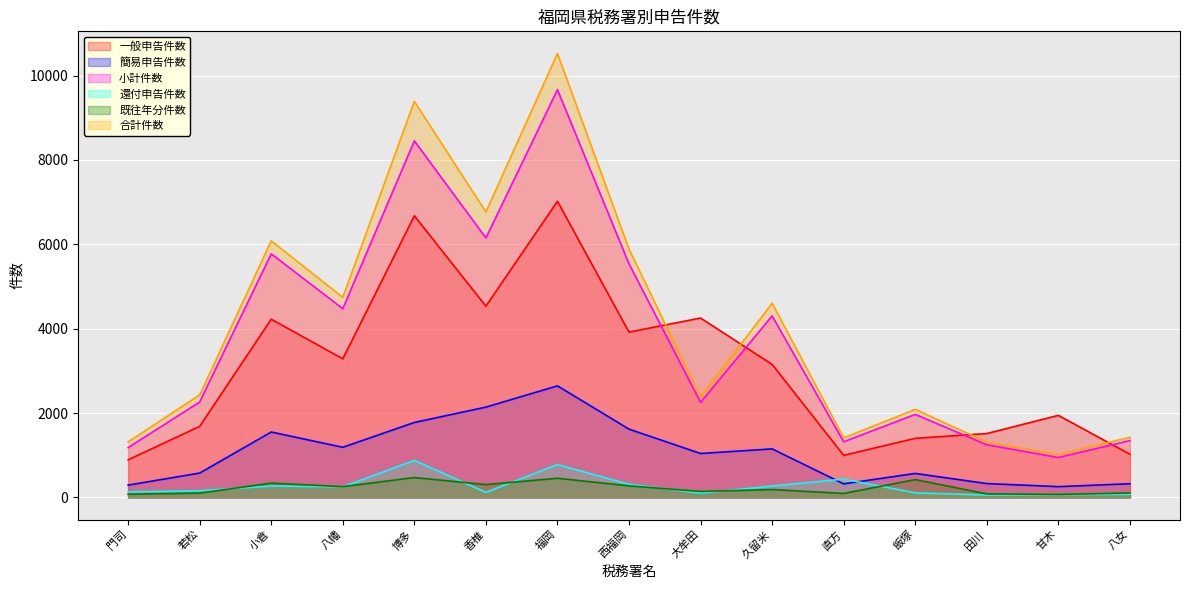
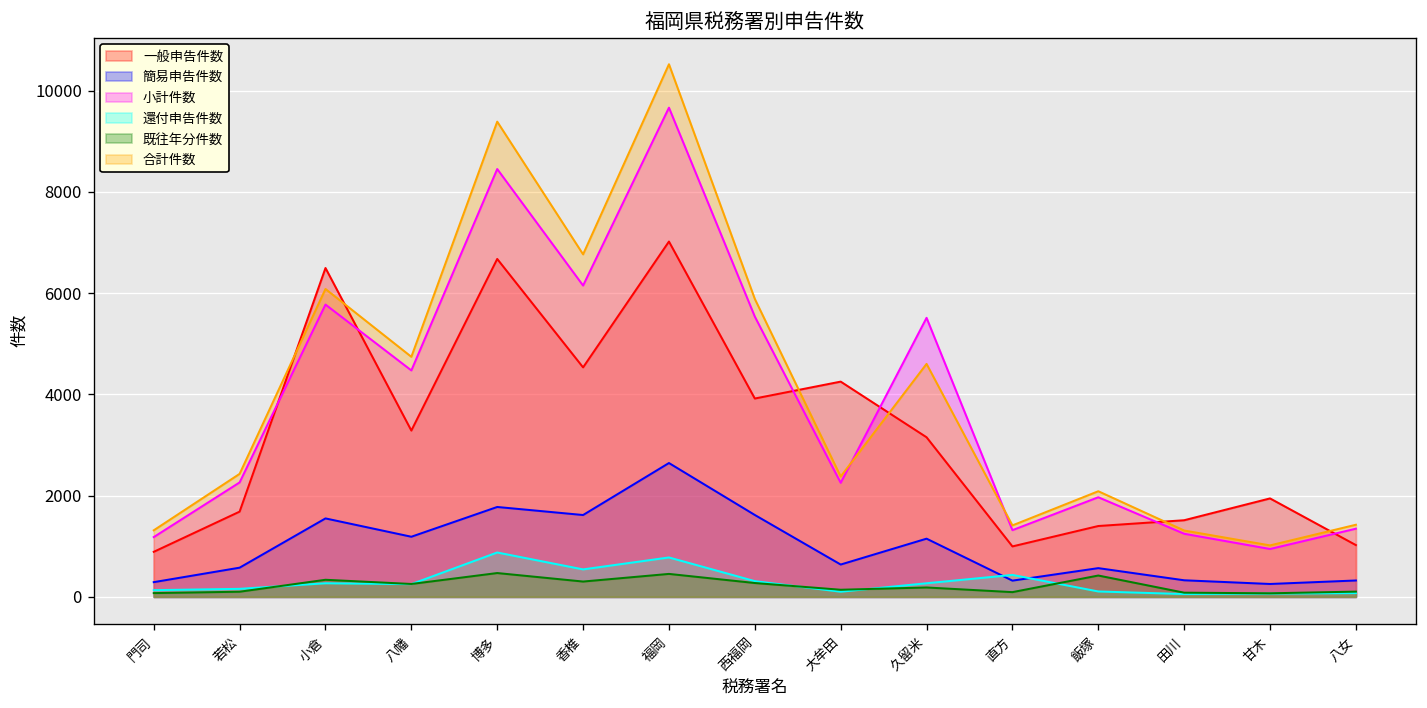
  {
    "一般申告件数": {
      "門司": 900,
      "若松": 1700,
-     "小倉": 4200,
+     "小倉": 6500,
      "八幡": 3300,
      "博多": 6700,
      "香椎": 4500,
      "福岡": 7000,
      "西福岡": 3900,
      "大牟田": 4300,
      "久留米": 3200,
      "直方": 1000,
      "飯塚": 1400,
      "田川": 1500,
      "甘木": 1900,
      "八女": 1000
    },
    "簡易申告件数": {
      "門司": 300,
      "若松": 600,
      "小倉": 1600,
      "八幡": 1200,
      "博多": 1800,
-     "香椎": 2100,
+     "香椎": 1600,
      "福岡": 2600,
      "西福岡": 1600,
-     "大牟田": 1000,
+     "大牟田": 600,
      "久留米": 1200,
      "直方": 300,
      "飯塚": 600,
      "田川": 300,
      "甘木": 300,
      "八女": 300
    },
    "小計件数": {
      "門司": 1200,
      "若松": 2300,
      "小倉": 5800,
      "八幡": 4500,
      "博多": 8500,
      "香椎": 6200,
      "福岡": 9700,
      "西福岡": 5500,
      "大牟田": 2300,
-     "久留米": 4300,
+     "久留米": 5500,
      "直方": 1300,
      "飯塚": 2000,
      "田川": 1200,
      "甘木": 900,
      "八女": 1300
    },
    "還付申告件数": {
      "小倉": 300,
      "博多": 900,
-     "香椎": 100,
+     "香椎": 500,
      "福岡": 800,
      "久留米": 300,
      "直方": 400,
      "飯塚": 100
    },
    "既往年分件数": {
      "小倉": 300,
      "博多": 500,
      "香椎": 300,
      "福岡": 500,
      "久留米": 200,
      "直方": 100,
      "飯塚": 400
    },
    "合計件数": {
      "門司": 1300,
      "若松": 2400,
      "小倉": 6100,
      "八幡": 4700,
      "博多": 9400,
      "香椎": 6800,
      "福岡": 10500,
      "西福岡": 5900,
      "大牟田": 2400,
      "久留米": 4600,
      "直方": 1400,
      "飯塚": 2100,
      "田川": 1300,
      "甘木": 1000,
      "八女": 1400
    }
  }
